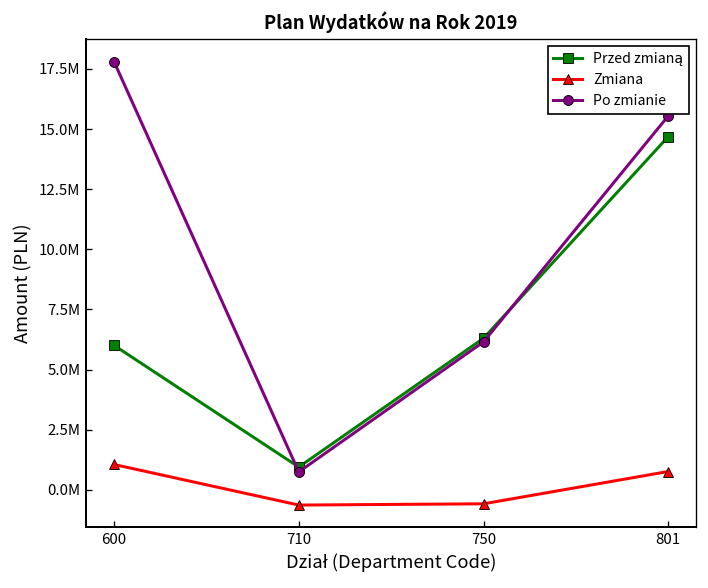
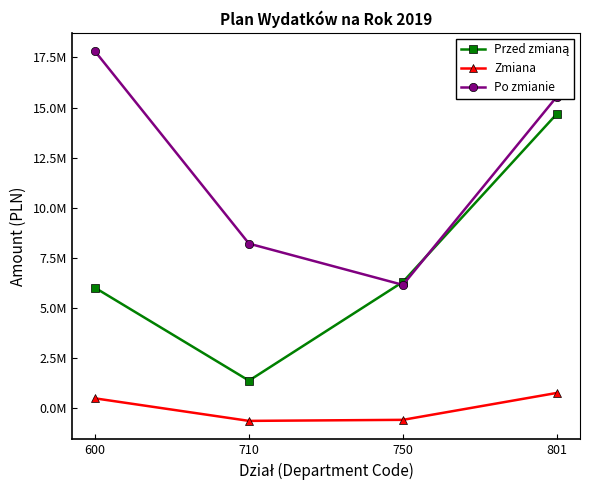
  {
    "Przed zmianą": {
      "600": 6000000,
-     "710": 900000,
+     "710": 1400000,
      "750": 6300000,
      "801": 14700000
    },
    "Zmiana": {
-     "600": 1100000,
+     "600": 500000,
      "710": -600000,
      "750": -600000,
      "801": 800000
    },
    "Po zmianie": {
      "600": 17800000,
-     "710": 700000,
+     "710": 8200000,
      "750": 6200000
    }
  }
